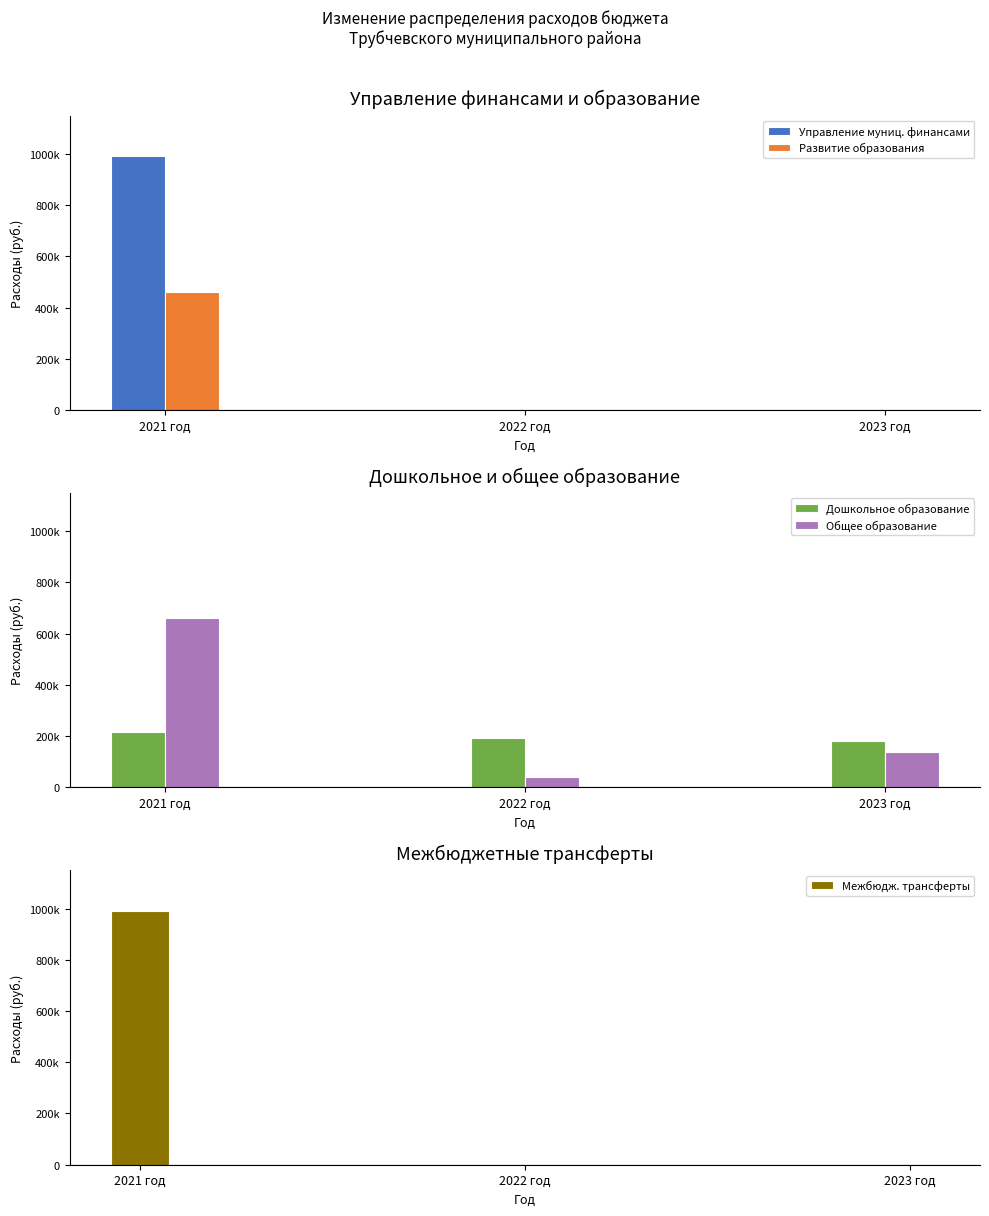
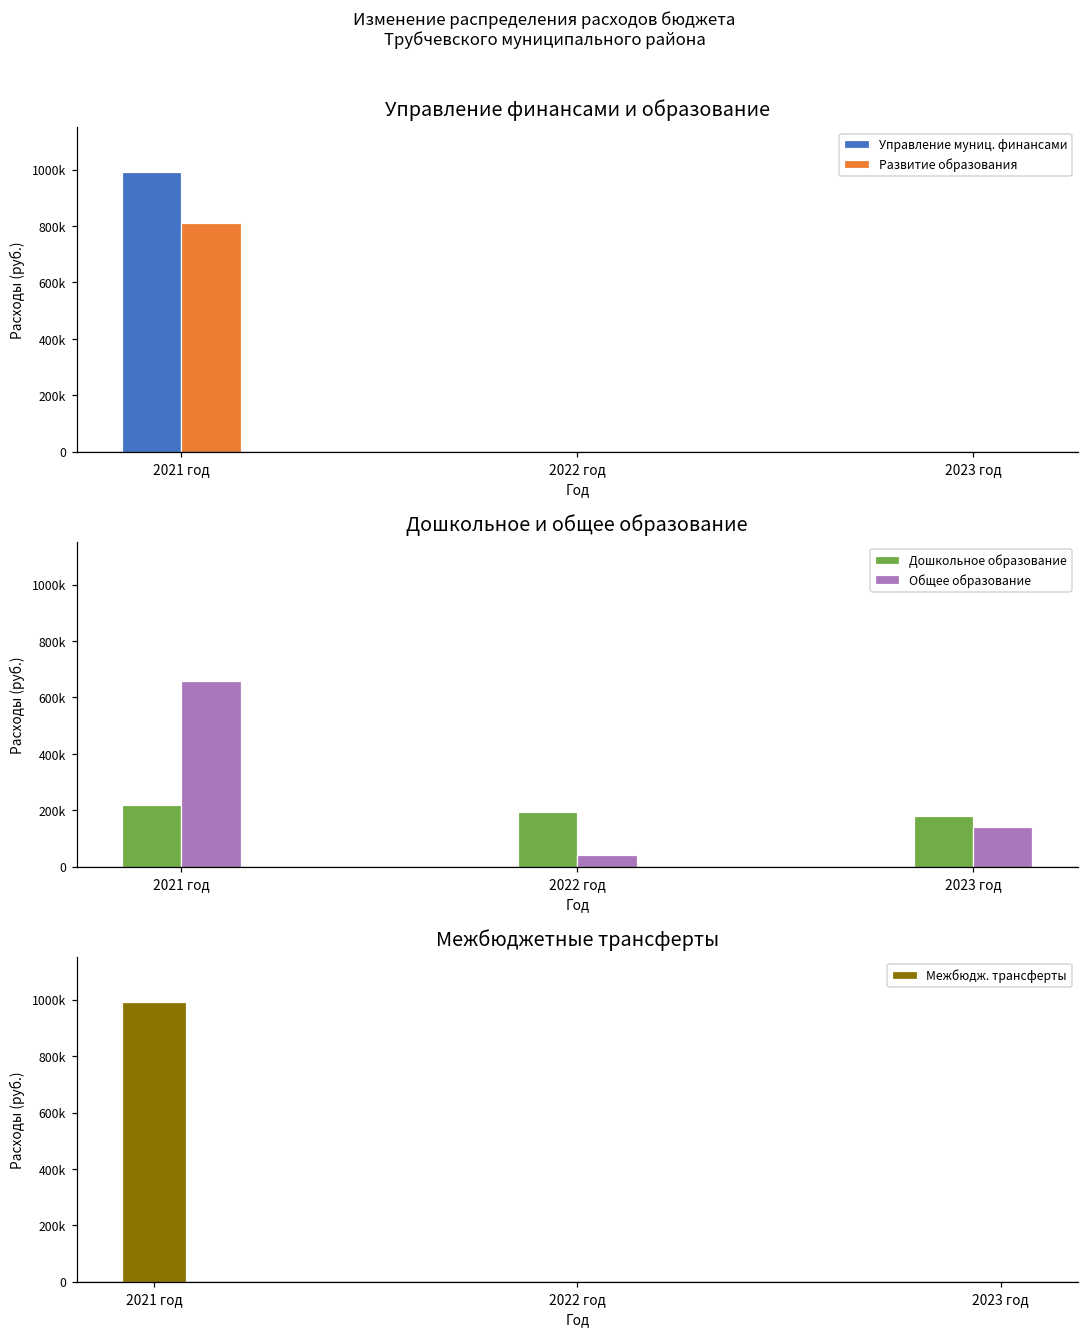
  {
    "Управление финансами и образование": {
      "Управление муниц. финансами": {
        "2021 год": 990000,
        "2022 год": 0,
        "2023 год": 0
      },
      "Развитие образования": {
-       "2021 год": 460000,
+       "2021 год": 810000,
        "2022 год": 0,
        "2023 год": 0
      }
    },
    "Дошкольное и общее образование": {
      "Дошкольное образование": {
        "2021 год": 220000,
        "2022 год": 190000,
        "2023 год": 180000
      },
      "Общее образование": {
        "2021 год": 660000,
        "2022 год": 40000,
        "2023 год": 140000
      }
    },
    "Межбюджетные трансферты": {
      "2021 год": 990000,
      "2022 год": 0,
      "2023 год": 0
    }
  }
